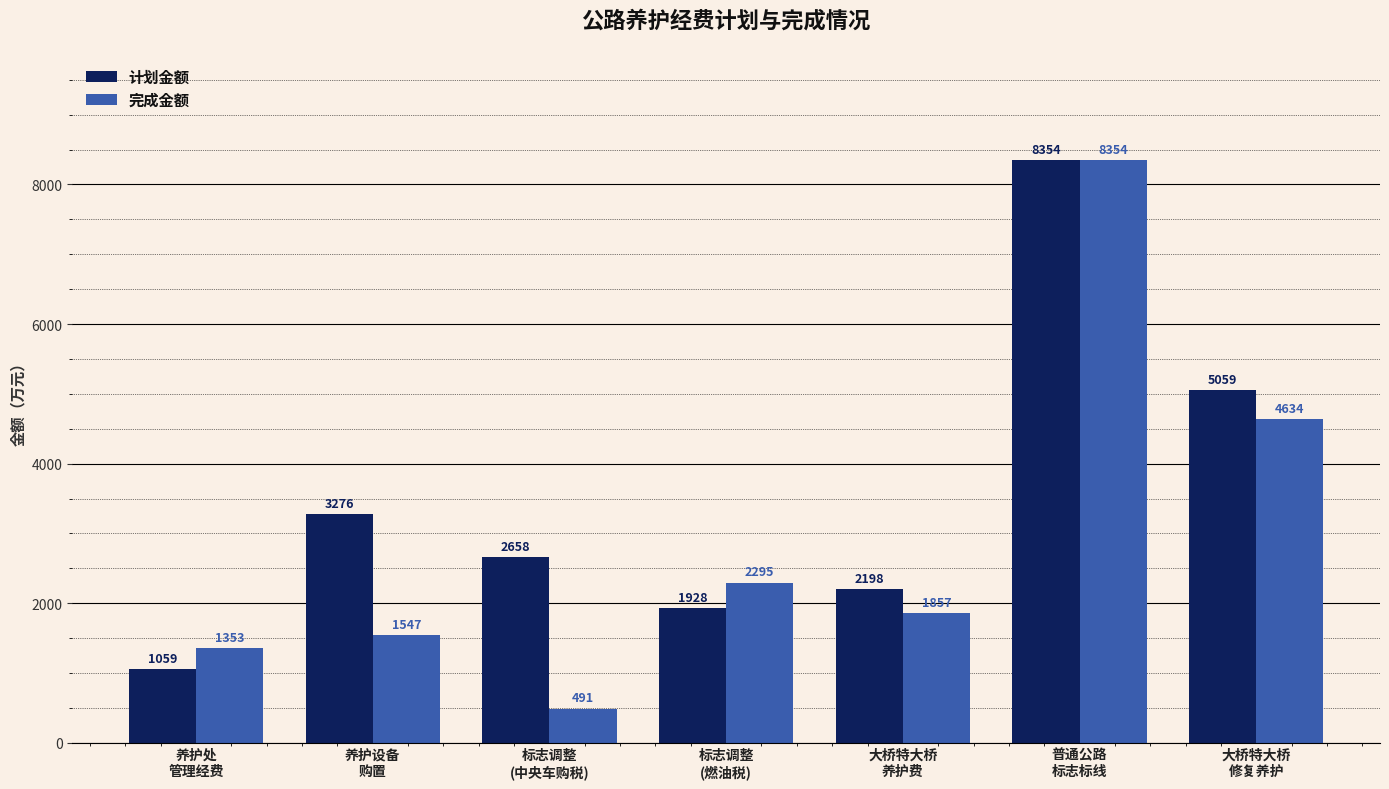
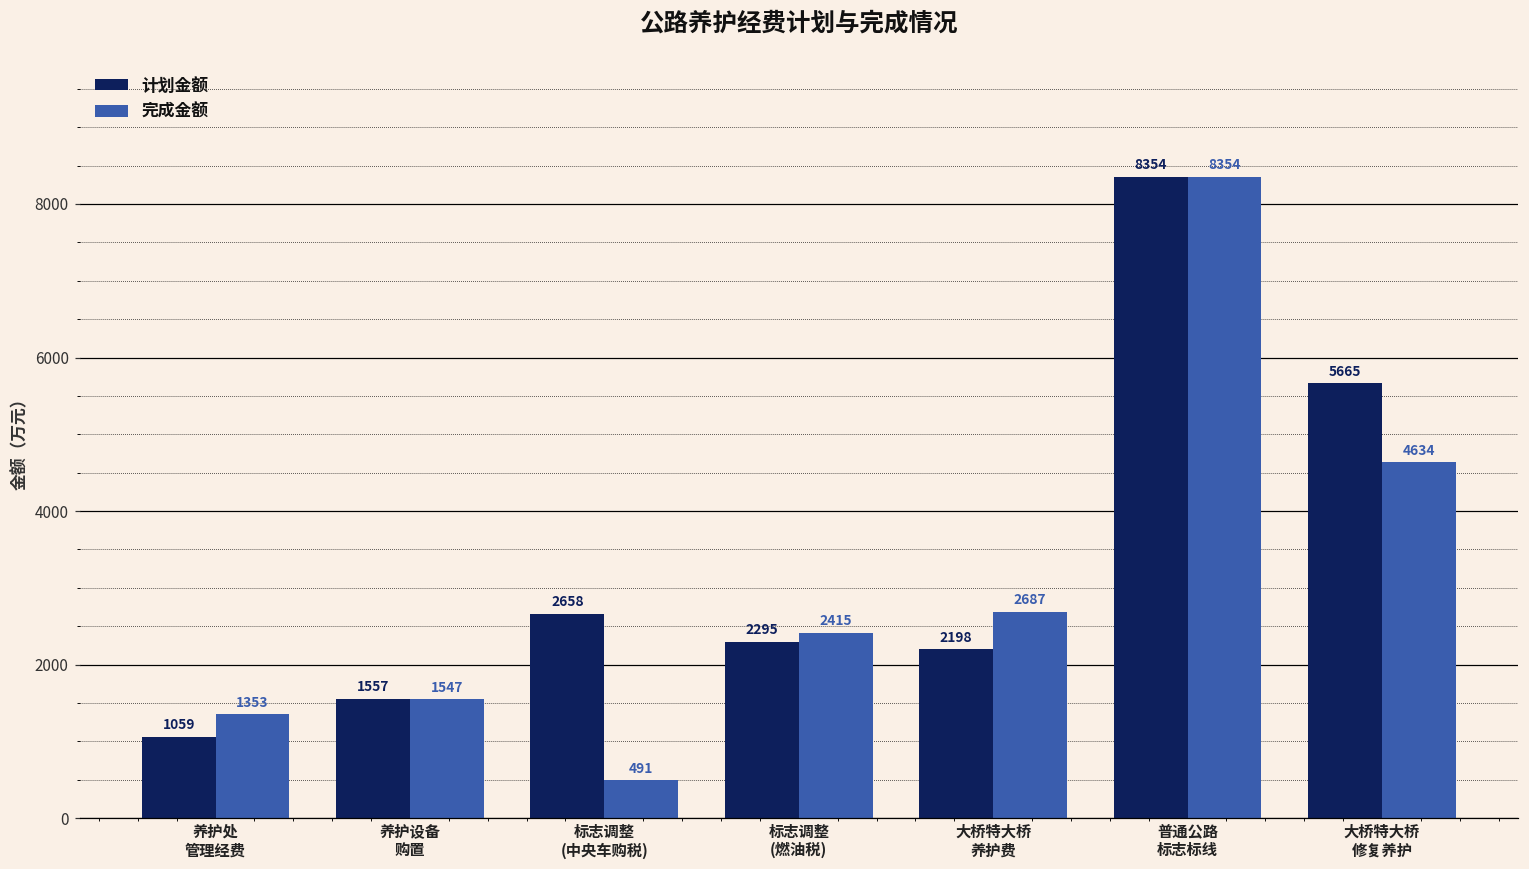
  {
    "计划金额": {
      "养护处 管理经费": 1059,
-     "养护设备 购置": 3276,
+     "养护设备 购置": 1557,
      "标志调整 (中央车购税)": 2658,
-     "标志调整 (燃油税)": 1928,
+     "标志调整 (燃油税)": 2295,
      "大桥特大桥 养护费": 2198,
      "普通公路 标志标线": 8354,
-     "大桥特大桥 修复养护": 5059
+     "大桥特大桥 修复养护": 5665
    },
    "完成金额": {
      "养护处 管理经费": 1353,
      "养护设备 购置": 1547,
      "标志调整 (中央车购税)": 491,
-     "标志调整 (燃油税)": 2295,
-     "大桥特大桥 养护费": 1857,
+     "标志调整 (燃油税)": 2415,
+     "大桥特大桥 养护费": 2687,
      "普通公路 标志标线": 8354,
      "大桥特大桥 修复养护": 4634
    }
  }
